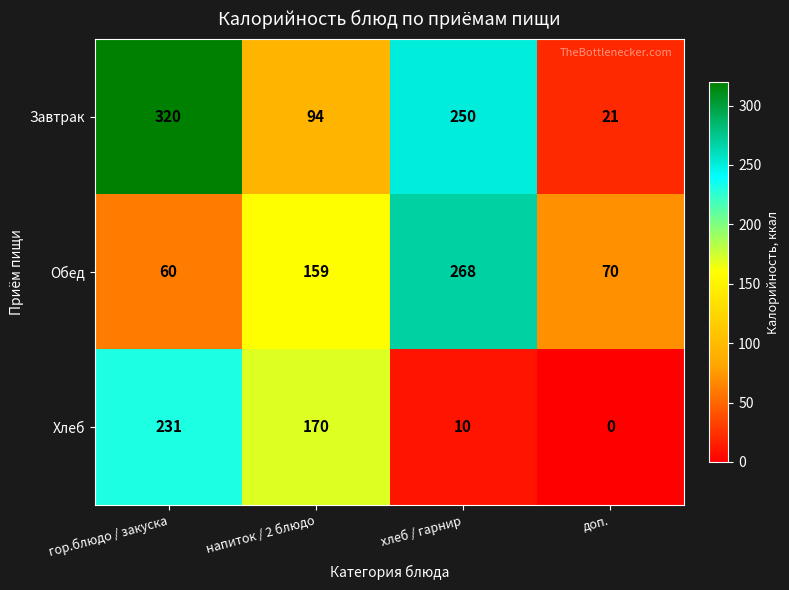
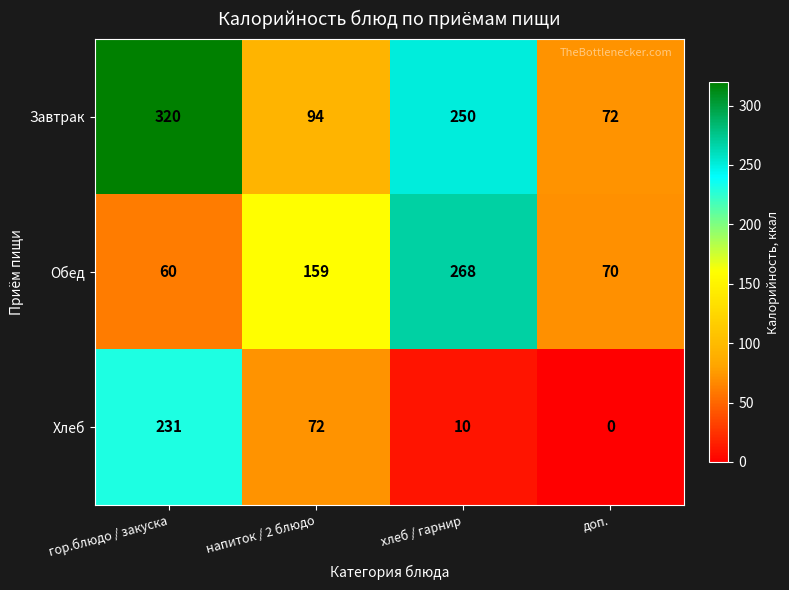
  {
    "Завтрак": {
      "гор.блюдо / закуска": 320,
      "напиток / 2 блюдо": 94,
      "хлеб / гарнир": 250,
-     "доп.": 21
+     "доп.": 72
    },
    "Обед": {
      "гор.блюдо / закуска": 60,
      "напиток / 2 блюдо": 159,
      "хлеб / гарнир": 268,
      "доп.": 70
    },
    "Хлеб": {
      "гор.блюдо / закуска": 231,
-     "напиток / 2 блюдо": 170,
+     "напиток / 2 блюдо": 72,
      "хлеб / гарнир": 10,
      "доп.": 0
    }
  }
